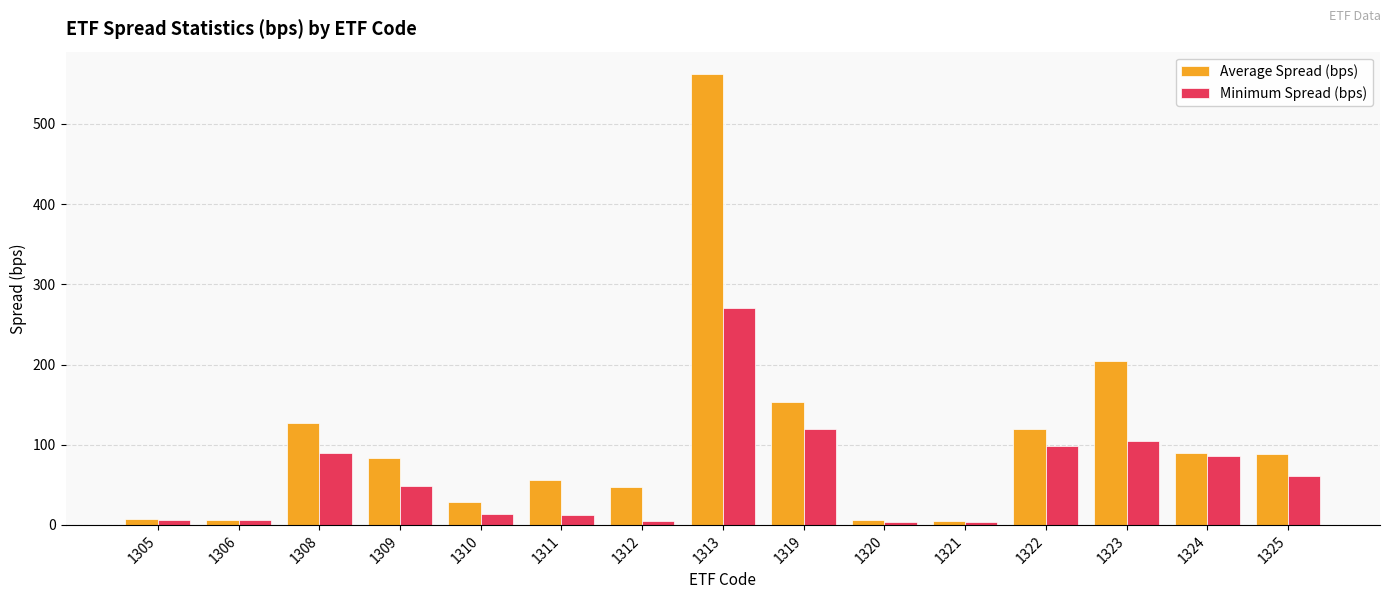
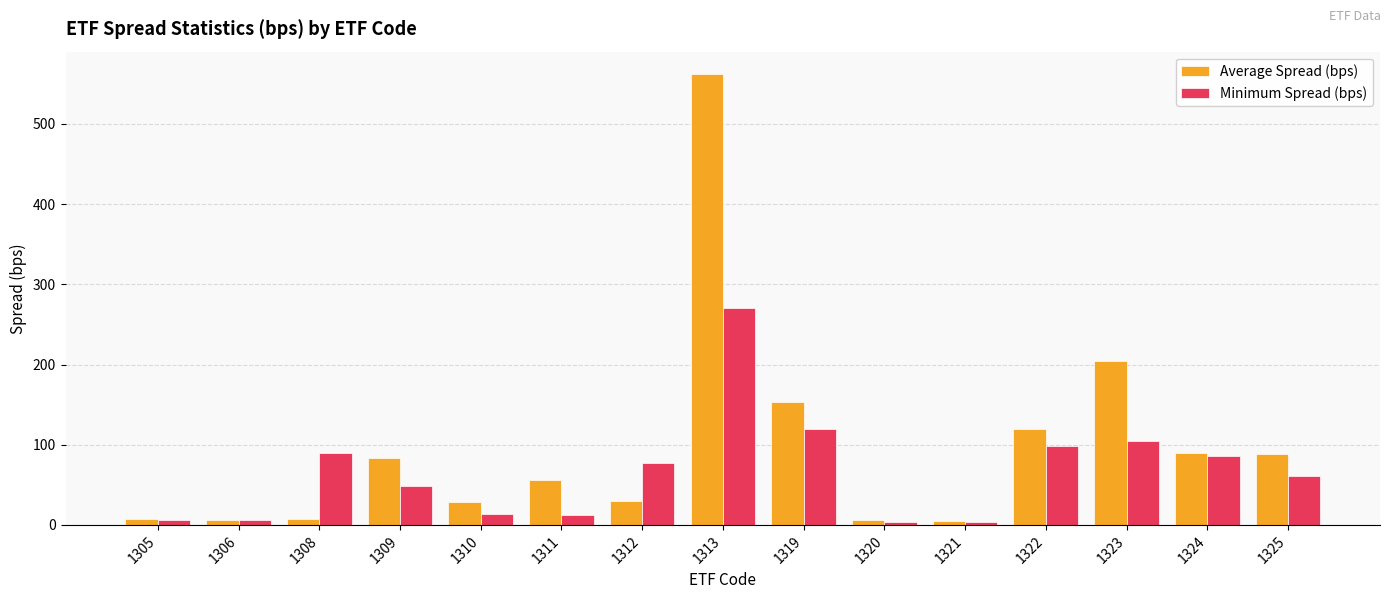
  {
    "Average Spread (bps)": {
      "1305": 10,
      "1306": 10,
-     "1308": 130,
+     "1308": 10,
      "1309": 80,
      "1310": 30,
      "1311": 60,
-     "1312": 50,
+     "1312": 30,
      "1313": 560,
      "1319": 150,
      "1320": 10,
      "1321": 0,
      "1322": 120,
      "1323": 200,
      "1324": 90,
      "1325": 90
    },
    "Minimum Spread (bps)": {
      "1305": 10,
      "1306": 10,
      "1308": 90,
      "1309": 50,
      "1310": 10,
      "1311": 10,
-     "1312": 0,
+     "1312": 80,
      "1313": 270,
      "1319": 120,
      "1320": 0,
      "1321": 0,
      "1322": 100,
      "1323": 100,
      "1324": 90,
      "1325": 60
    }
  }
